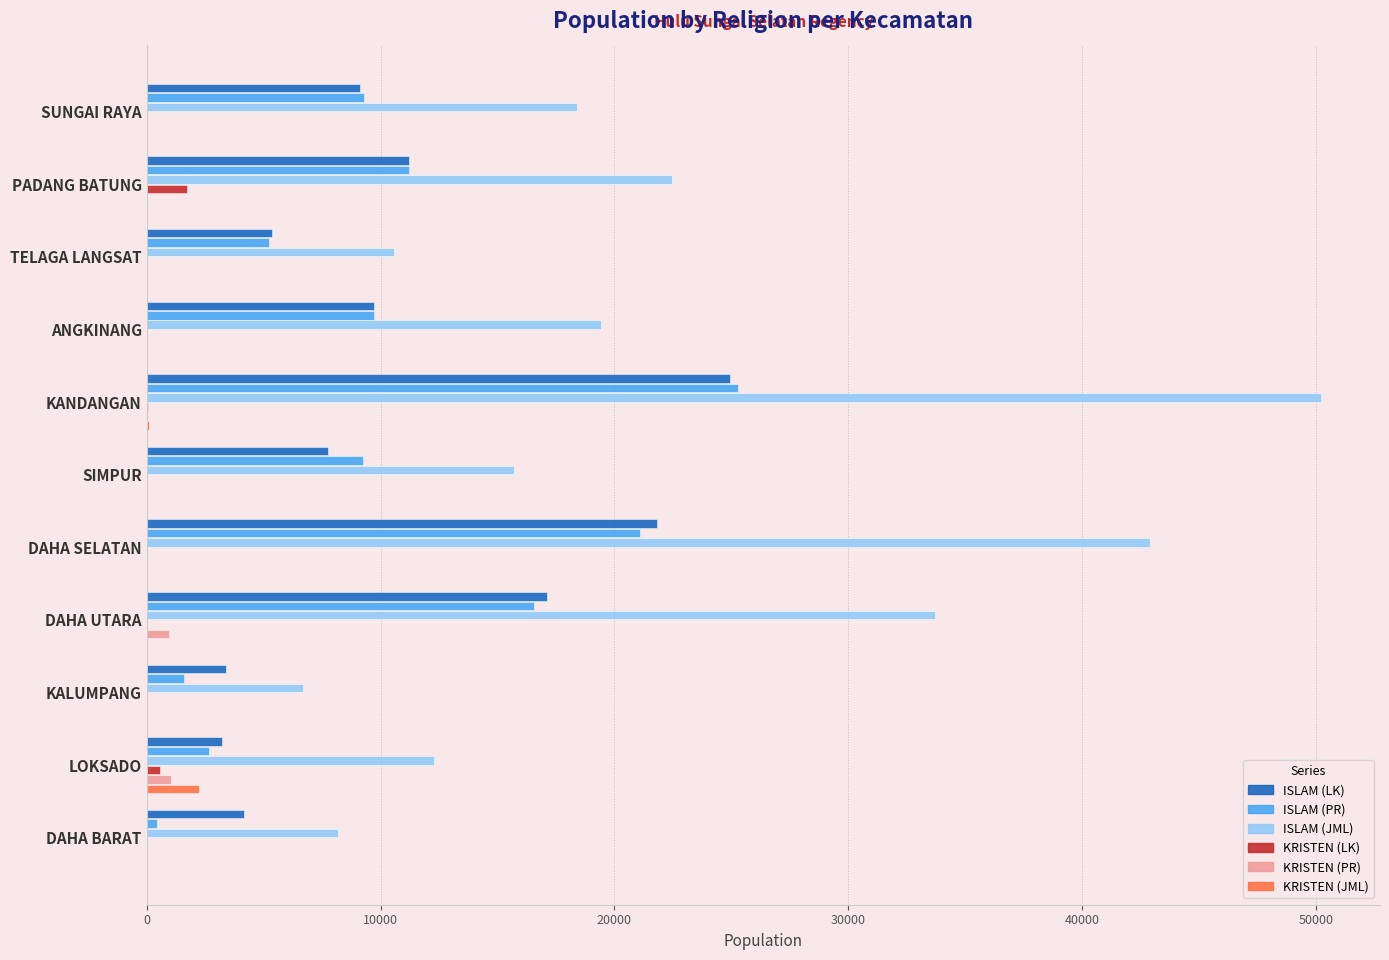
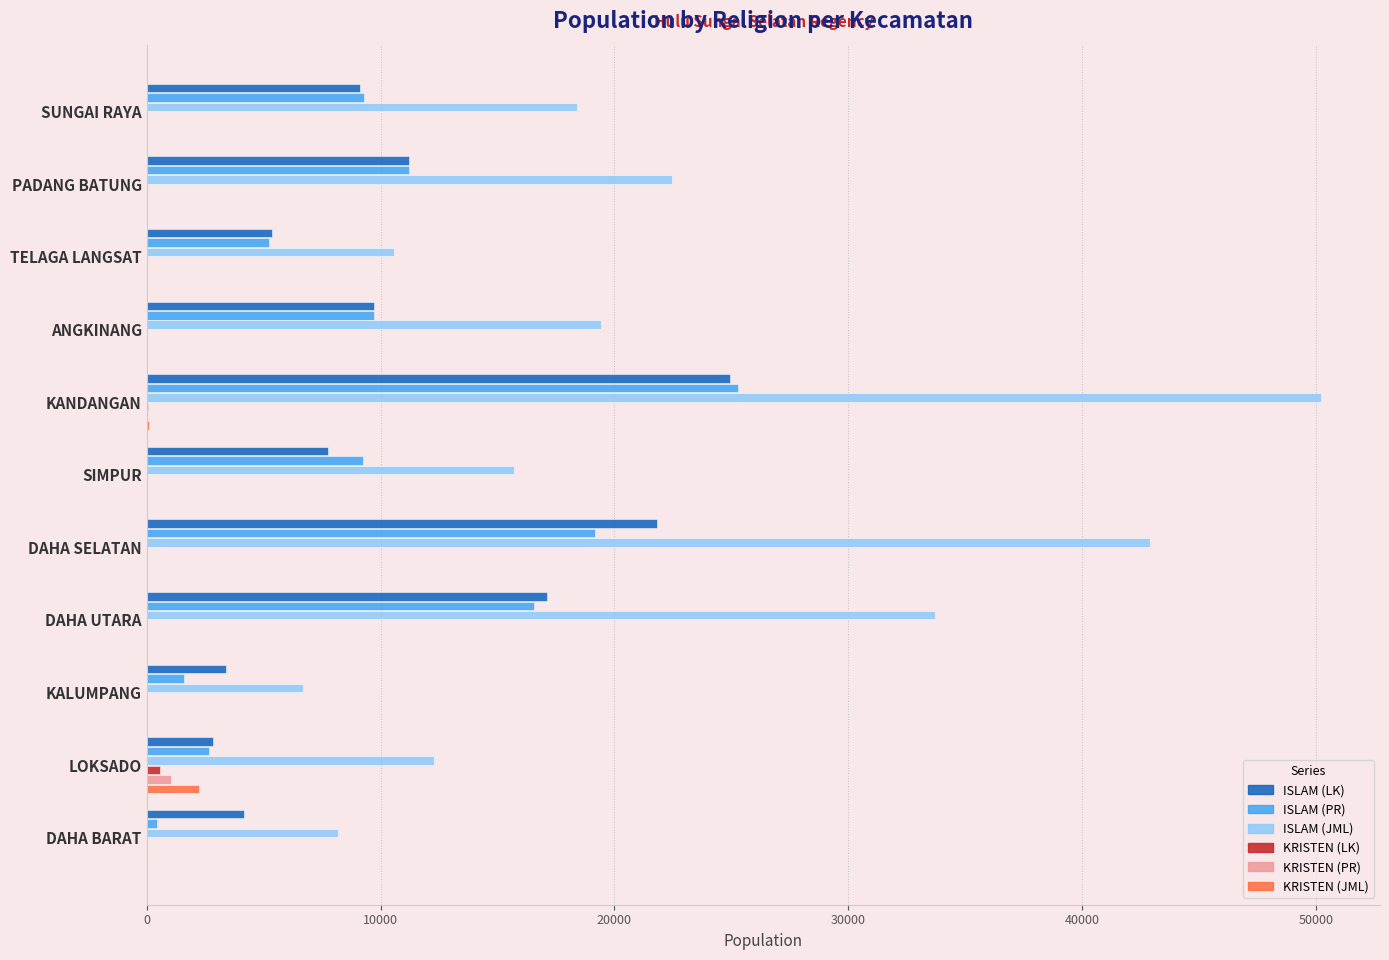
  {
    "ISLAM (LK)": {
      "SUNGAI RAYA": 9100,
      "PADANG BATUNG": 11200,
      "TELAGA LANGSAT": 5300,
      "ANGKINANG": 9700,
      "KANDANGAN": 24900,
      "SIMPUR": 7700,
      "DAHA SELATAN": 21800,
      "DAHA UTARA": 17100,
      "KALUMPANG": 3400,
-     "LOKSADO": 3200,
+     "LOKSADO": 2800,
      "DAHA BARAT": 4200
    },
    "ISLAM (PR)": {
      "SUNGAI RAYA": 9300,
      "PADANG BATUNG": 11200,
      "TELAGA LANGSAT": 5300,
      "ANGKINANG": 9700,
      "KANDANGAN": 25300,
      "SIMPUR": 9200,
-     "DAHA SELATAN": 21100,
+     "DAHA SELATAN": 19200,
      "DAHA UTARA": 16500,
      "KALUMPANG": 1600,
      "LOKSADO": 2700,
      "DAHA BARAT": 500
    },
    "ISLAM (JML)": {
      "SUNGAI RAYA": 18400,
      "PADANG BATUNG": 22500,
      "TELAGA LANGSAT": 10600,
      "ANGKINANG": 19400,
      "KANDANGAN": 50200,
      "SIMPUR": 15700,
      "DAHA SELATAN": 42900,
      "DAHA UTARA": 33700,
      "KALUMPANG": 6700,
      "LOKSADO": 12300,
      "DAHA BARAT": 8200
    },
    "KRISTEN (LK)": {
-     "PADANG BATUNG": 1700,
+     "PADANG BATUNG": 0,
      "TELAGA LANGSAT": 0,
      "KALUMPANG": 0,
      "LOKSADO": 600
    },
    "KRISTEN (PR)": {
      "TELAGA LANGSAT": 0,
      "ANGKINANG": 0,
-     "DAHA UTARA": 1000,
+     "DAHA UTARA": 0,
      "KALUMPANG": 0,
      "LOKSADO": 1000
    },
    "KRISTEN (JML)": {
      "TELAGA LANGSAT": 0,
      "KANDANGAN": 100,
      "KALUMPANG": 0,
      "LOKSADO": 2300
    }
  }
